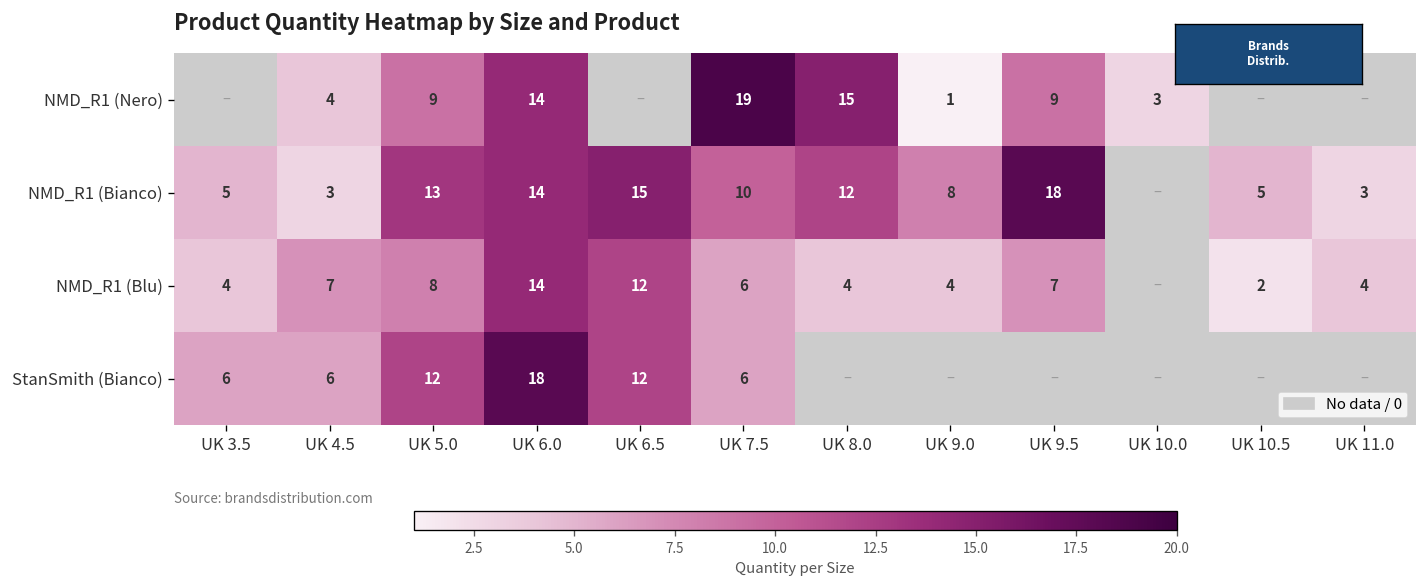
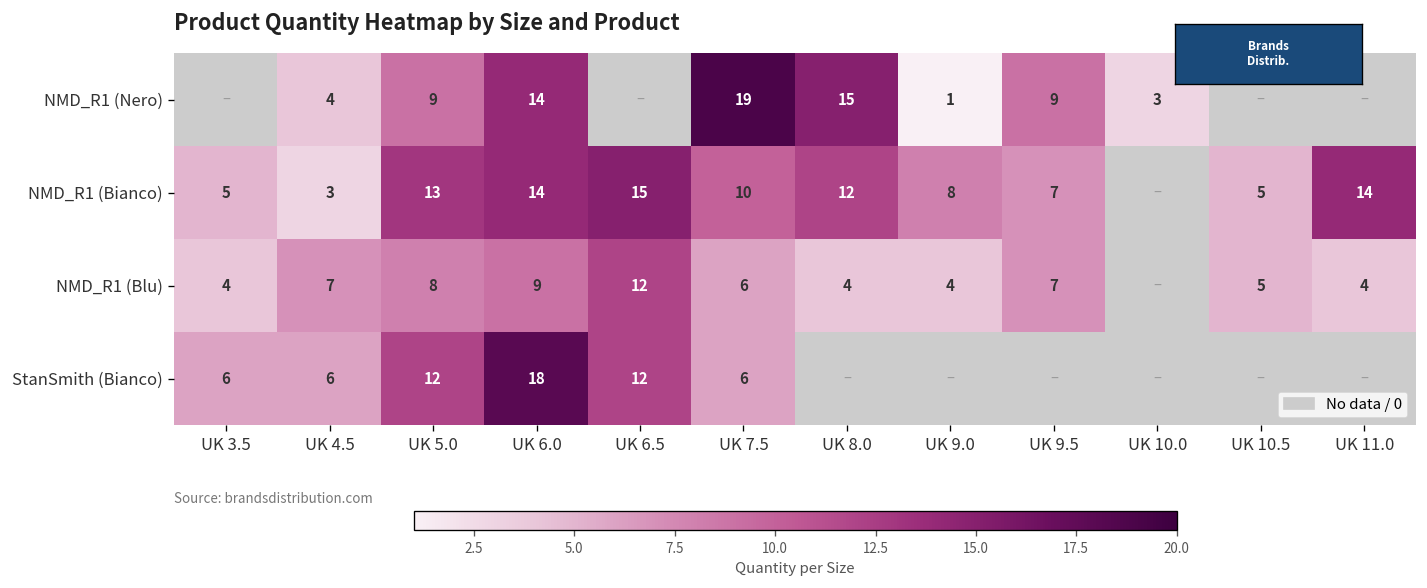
  {
    "NMD_R1 (Nero)": {
      "UK 4.5": 4,
      "UK 5.0": 9,
      "UK 6.0": 14,
      "UK 7.5": 19,
      "UK 8.0": 15,
      "UK 9.0": 1,
      "UK 9.5": 9,
      "UK 10.0": 3
    },
    "NMD_R1 (Bianco)": {
      "UK 3.5": 5,
      "UK 4.5": 3,
      "UK 5.0": 13,
      "UK 6.0": 14,
      "UK 6.5": 15,
      "UK 7.5": 10,
      "UK 8.0": 12,
      "UK 9.0": 8,
-     "UK 9.5": 18,
+     "UK 9.5": 7,
      "UK 10.5": 5,
-     "UK 11.0": 3
+     "UK 11.0": 14
    },
    "NMD_R1 (Blu)": {
      "UK 3.5": 4,
      "UK 4.5": 7,
      "UK 5.0": 8,
-     "UK 6.0": 14,
+     "UK 6.0": 9,
      "UK 6.5": 12,
      "UK 7.5": 6,
      "UK 8.0": 4,
      "UK 9.0": 4,
      "UK 9.5": 7,
-     "UK 10.5": 2,
+     "UK 10.5": 5,
      "UK 11.0": 4
    },
    "StanSmith (Bianco)": {
      "UK 3.5": 6,
      "UK 4.5": 6,
      "UK 5.0": 12,
      "UK 6.0": 18,
      "UK 6.5": 12,
      "UK 7.5": 6
    }
  }
